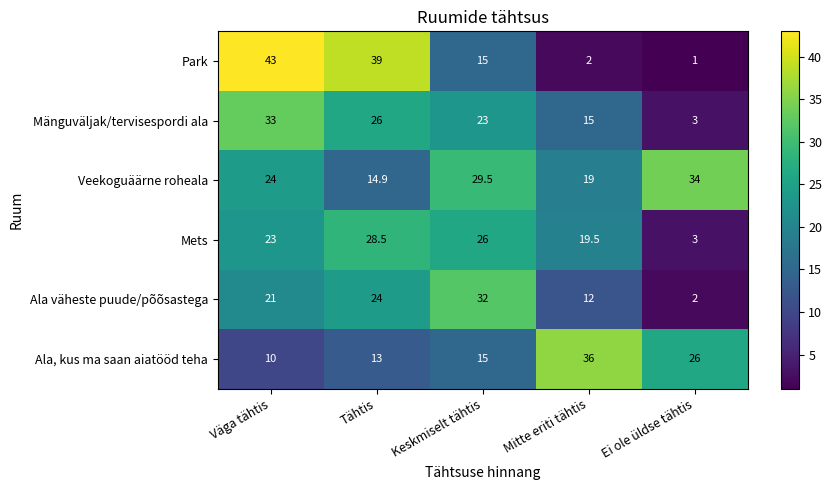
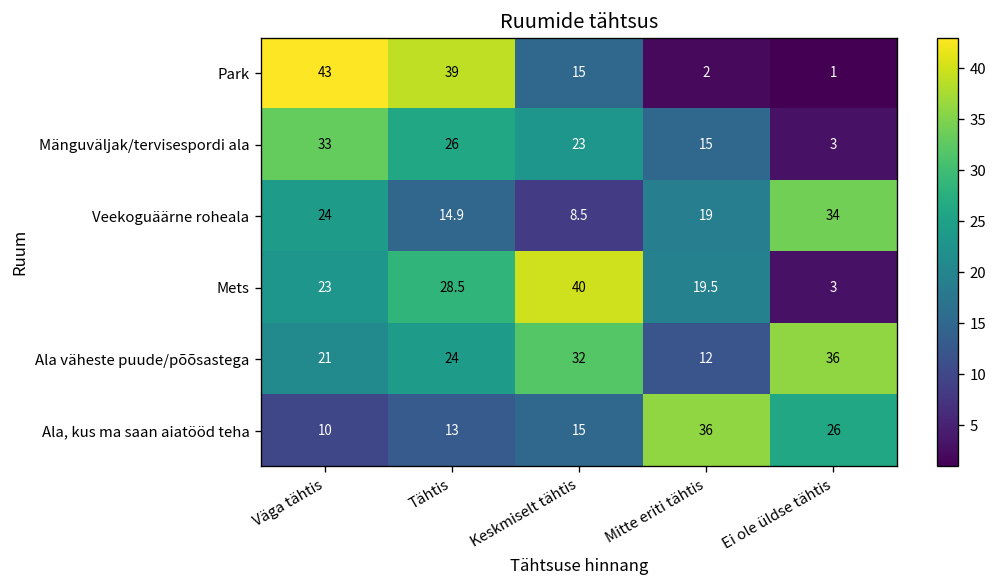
  {
    "Park": {
      "Väga tähtis": 43,
      "Tähtis": 39,
      "Keskmiselt tähtis": 15,
      "Mitte eriti tähtis": 2,
      "Ei ole üldse tähtis": 1
    },
    "Mänguväljak/tervisespordi ala": {
      "Väga tähtis": 33,
      "Tähtis": 26,
      "Keskmiselt tähtis": 23,
      "Mitte eriti tähtis": 15,
      "Ei ole üldse tähtis": 3
    },
    "Veekoguäärne roheala": {
      "Väga tähtis": 24,
      "Tähtis": 14.9,
-     "Keskmiselt tähtis": 29.5,
+     "Keskmiselt tähtis": 8.5,
      "Mitte eriti tähtis": 19,
      "Ei ole üldse tähtis": 34
    },
    "Mets": {
      "Väga tähtis": 23,
      "Tähtis": 28.5,
-     "Keskmiselt tähtis": 26,
+     "Keskmiselt tähtis": 40,
      "Mitte eriti tähtis": 19.5,
      "Ei ole üldse tähtis": 3
    },
    "Ala väheste puude/põõsastega": {
      "Väga tähtis": 21,
      "Tähtis": 24,
      "Keskmiselt tähtis": 32,
      "Mitte eriti tähtis": 12,
-     "Ei ole üldse tähtis": 2
+     "Ei ole üldse tähtis": 36
    },
    "Ala, kus ma saan aiatööd teha": {
      "Väga tähtis": 10,
      "Tähtis": 13,
      "Keskmiselt tähtis": 15,
      "Mitte eriti tähtis": 36,
      "Ei ole üldse tähtis": 26
    }
  }
